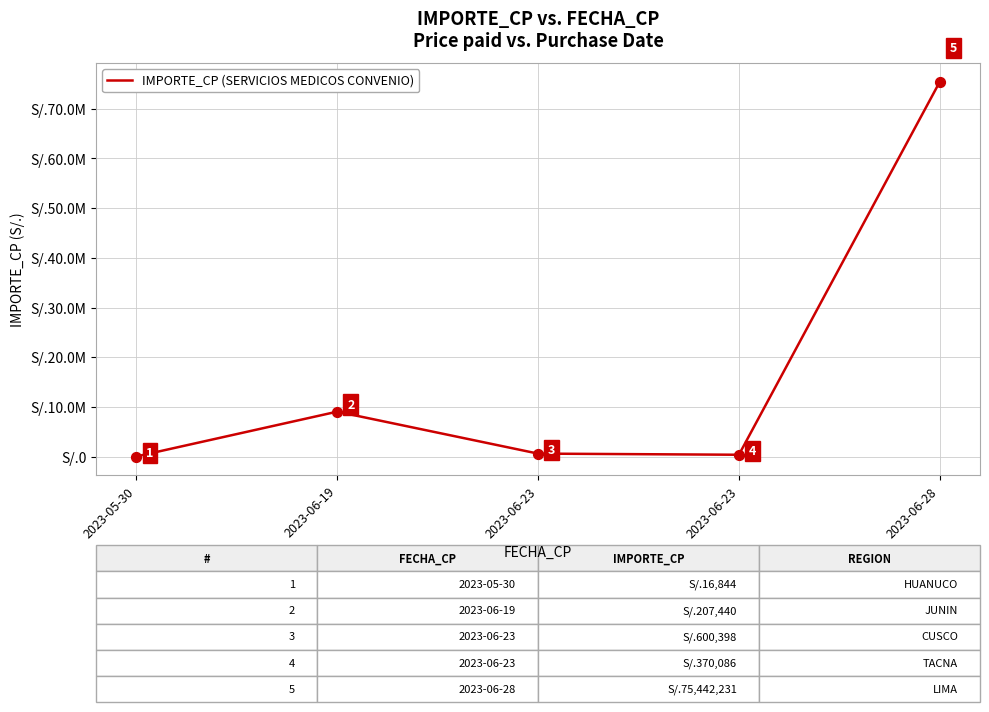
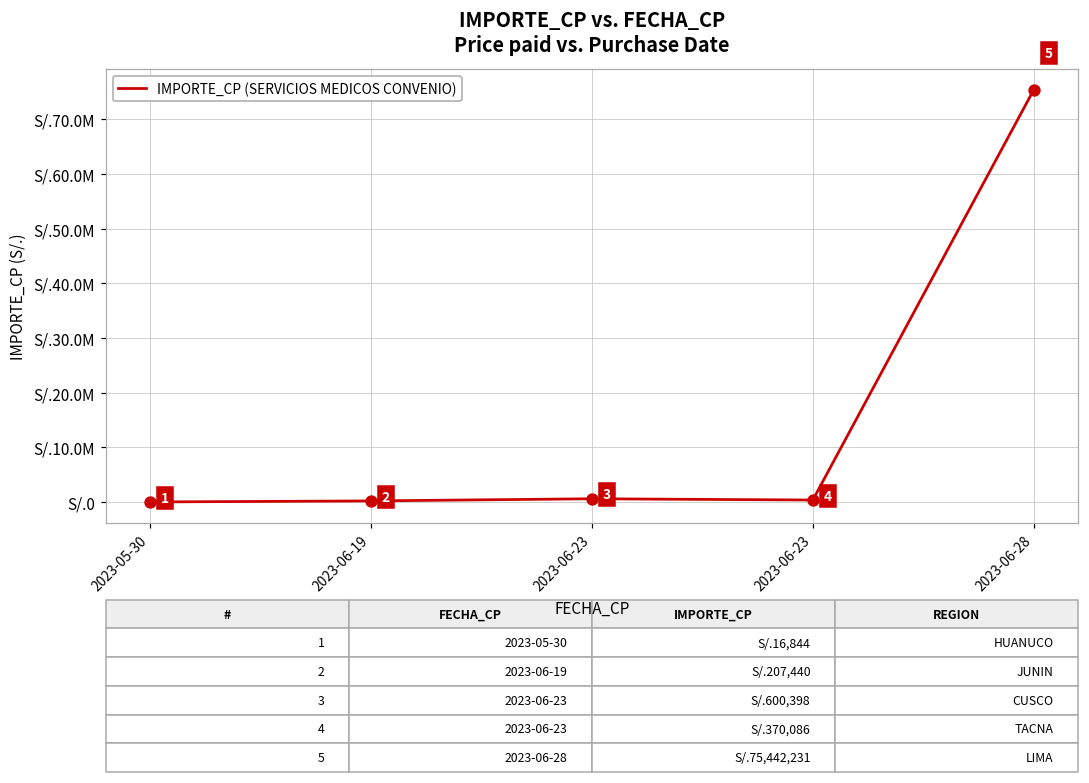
  {
-   "2023-06-19": "S/.9000000",
+   "2023-06-19": "S/.0",
    "2023-06-28": "S/.75000000"
  }
